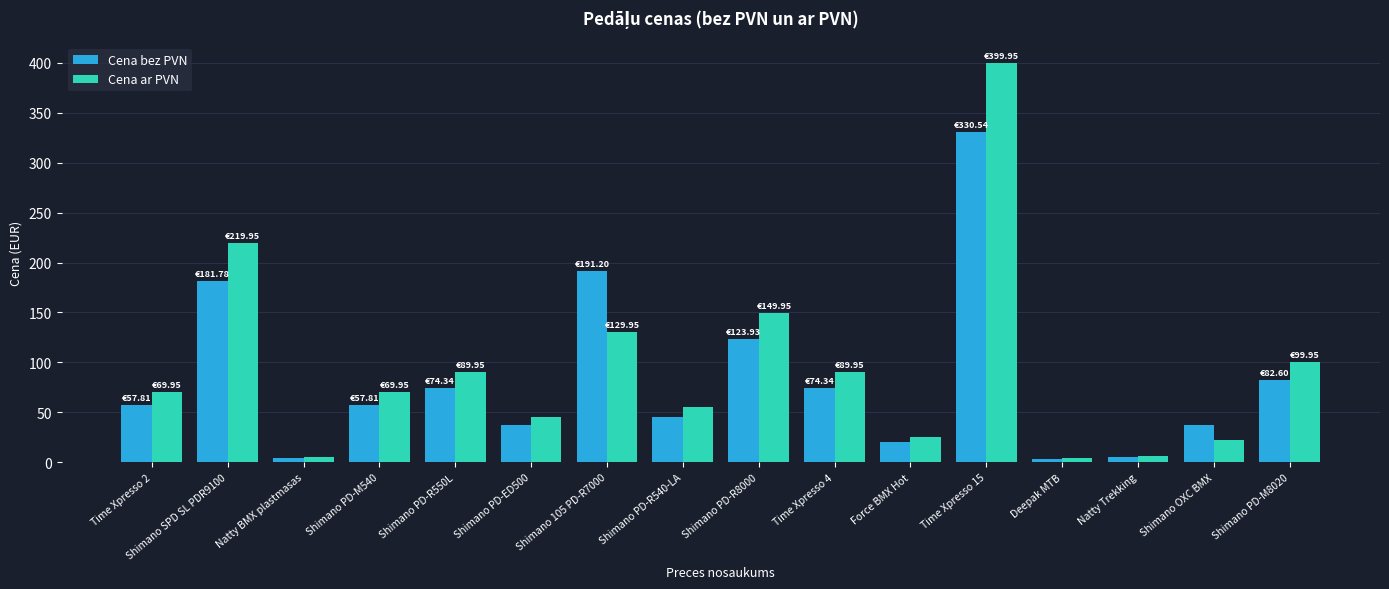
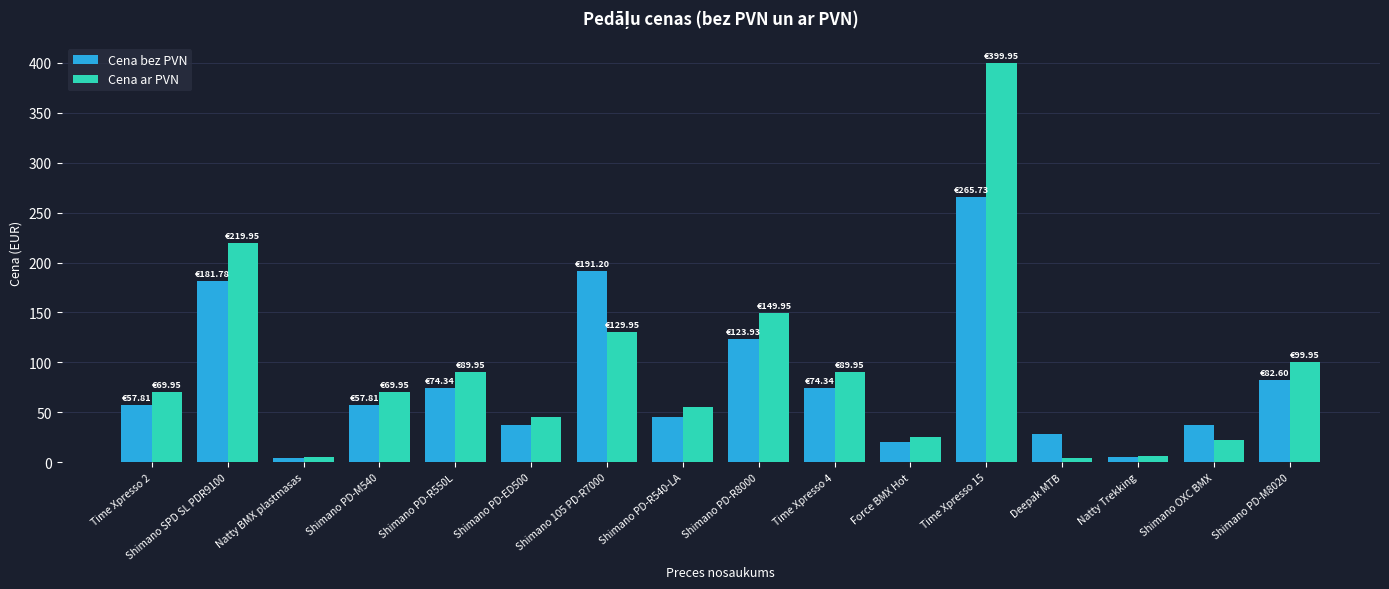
  {
    "Cena bez PVN": {
      "Time Xpresso 2": "€57.81",
      "Shimano SPD SL PDR9100": "€181.78",
      "Shimano PD-M540": "€57.81",
      "Shimano PD-R550L": "€74.34",
      "Shimano 105 PD-R7000": "€191.20",
      "Shimano PD-R8000": "€123.93",
      "Time Xpresso 4": "€74.34",
-     "Time Xpresso 15": "€330.54",
-     "Deepak MTB": "0",
+     "Time Xpresso 15": "€265.73",
+     "Deepak MTB": "30",
      "Shimano PD-M8020": "€82.60"
    },
    "Cena ar PVN": {
      "Time Xpresso 2": "€69.95",
      "Shimano SPD SL PDR9100": "€219.95",
      "Shimano PD-M540": "€69.95",
      "Shimano PD-R550L": "€89.95",
      "Shimano 105 PD-R7000": "€129.95",
      "Shimano PD-R8000": "€149.95",
      "Time Xpresso 4": "€89.95",
      "Time Xpresso 15": "€399.95",
      "Shimano PD-M8020": "€99.95"
    }
  }
